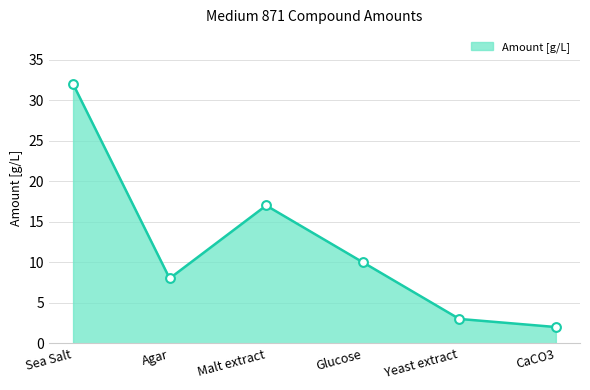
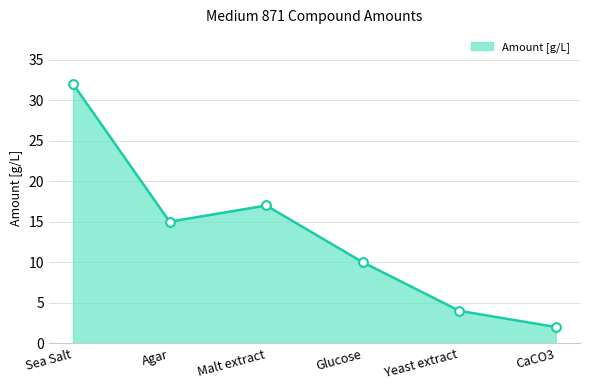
  {
    "Sea Salt": 32,
-   "Agar": 8,
+   "Agar": 15,
    "Malt extract": 17,
    "Glucose": 10,
-   "Yeast extract": 3,
+   "Yeast extract": 4,
    "CaCO3": 2
  }
